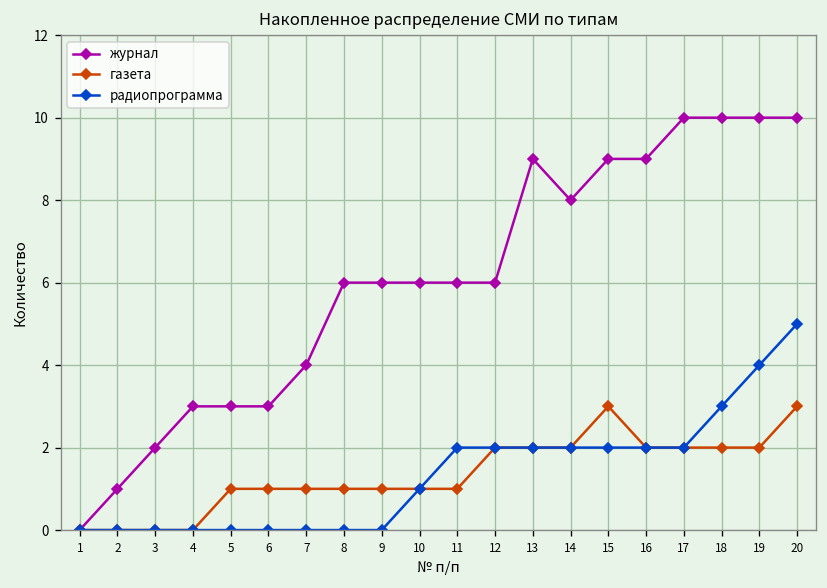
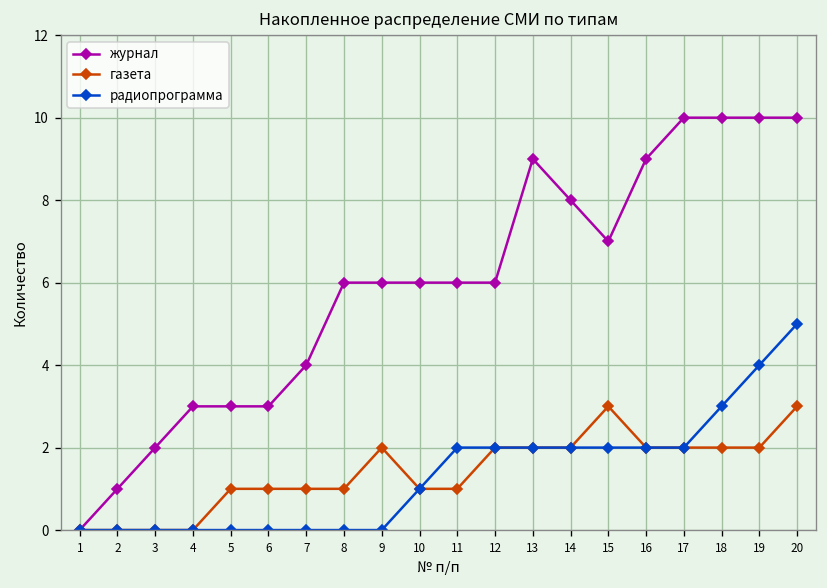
  {
    "журнал": {
      "2": 1,
      "3": 2,
      "4": 3,
      "5": 3,
      "6": 3,
      "7": 4,
      "8": 6,
      "9": 6,
      "10": 6,
      "11": 6,
      "12": 6,
      "13": 9,
      "14": 8,
-     "15": 9,
+     "15": 7,
      "16": 9,
      "17": 10,
      "18": 10,
      "19": 10,
      "20": 10
    },
    "газета": {
      "5": 1,
      "6": 1,
      "7": 1,
      "8": 1,
-     "9": 1,
+     "9": 2,
      "11": 1,
      "15": 3,
      "18": 2,
      "19": 2,
      "20": 3
    },
    "радиопрограмма": {
      "5": 0,
      "6": 0,
      "7": 0,
      "8": 0,
      "9": 0,
      "11": 2,
      "15": 2,
      "18": 3,
      "19": 4,
      "20": 5
    }
  }
